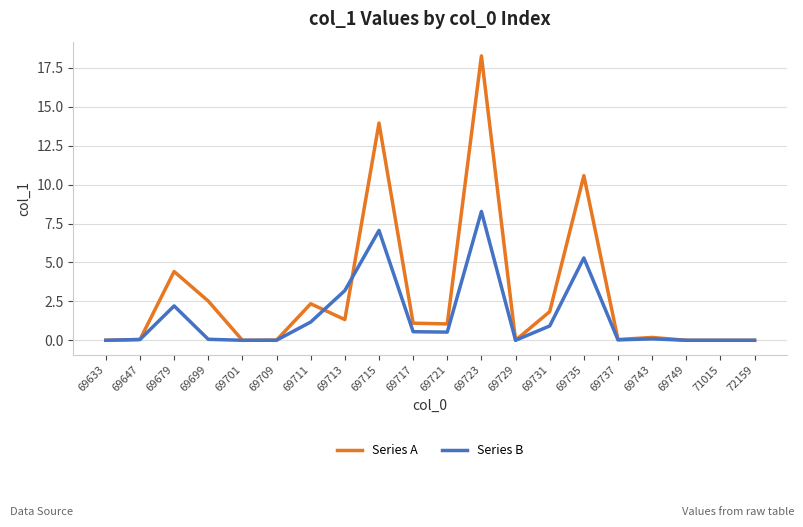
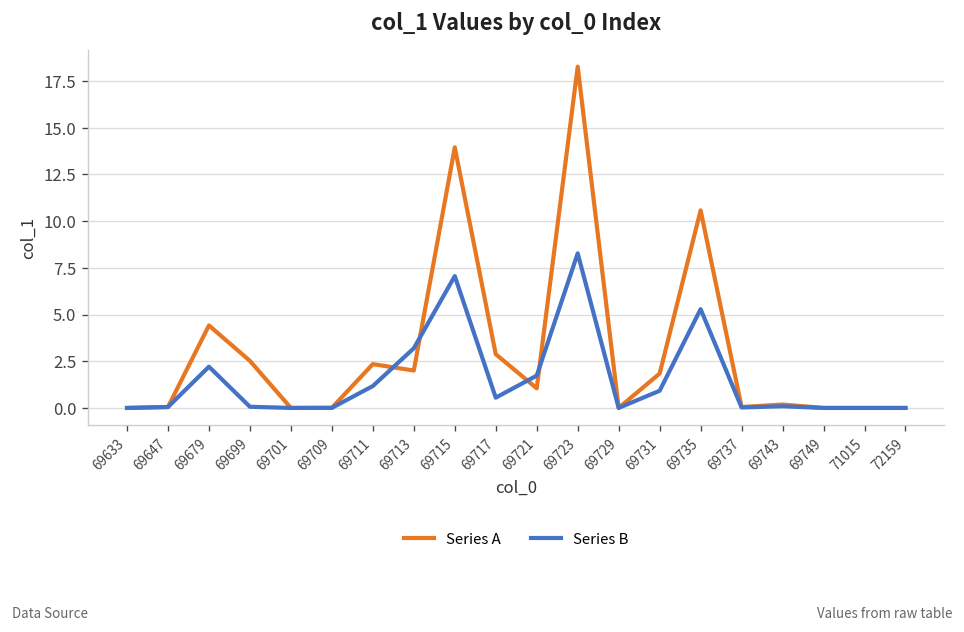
  {
    "Series A": {
      "69679": 4.4,
      "69699": 2.5,
      "69711": 2.3,
-     "69713": 1.3,
+     "69713": 2.0,
      "69715": 14.0,
-     "69717": 1.1,
+     "69717": 2.9,
      "69721": 1.1,
      "69723": 18.3,
      "69731": 1.8,
      "69735": 10.6
    },
    "Series B": {
      "69679": 2.2,
      "69699": 0.1,
      "69711": 1.2,
      "69713": 3.2,
      "69715": 7.1,
      "69717": 0.6,
-     "69721": 0.5,
+     "69721": 1.7,
      "69723": 8.3,
      "69731": 0.9,
      "69735": 5.3
    }
  }
